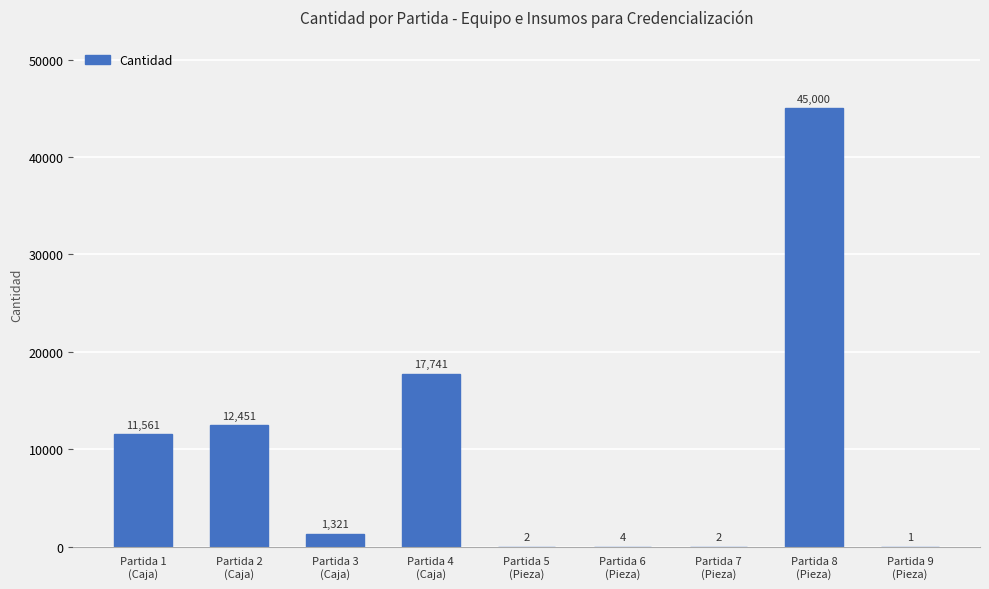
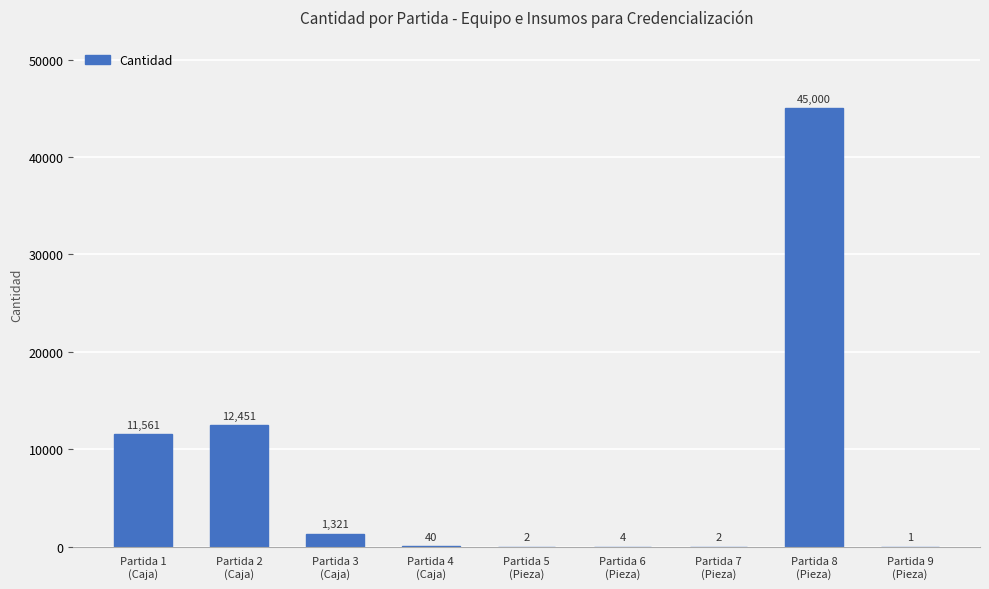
  {
    "Partida 1 (Caja)": "11,561",
    "Partida 2 (Caja)": "12,451",
    "Partida 3 (Caja)": "1,321",
-   "Partida 4 (Caja)": "17,741",
+   "Partida 4 (Caja)": "40",
    "Partida 5 (Pieza)": "2",
    "Partida 6 (Pieza)": "4",
    "Partida 7 (Pieza)": "2",
    "Partida 8 (Pieza)": "45,000",
    "Partida 9 (Pieza)": "1"
  }
